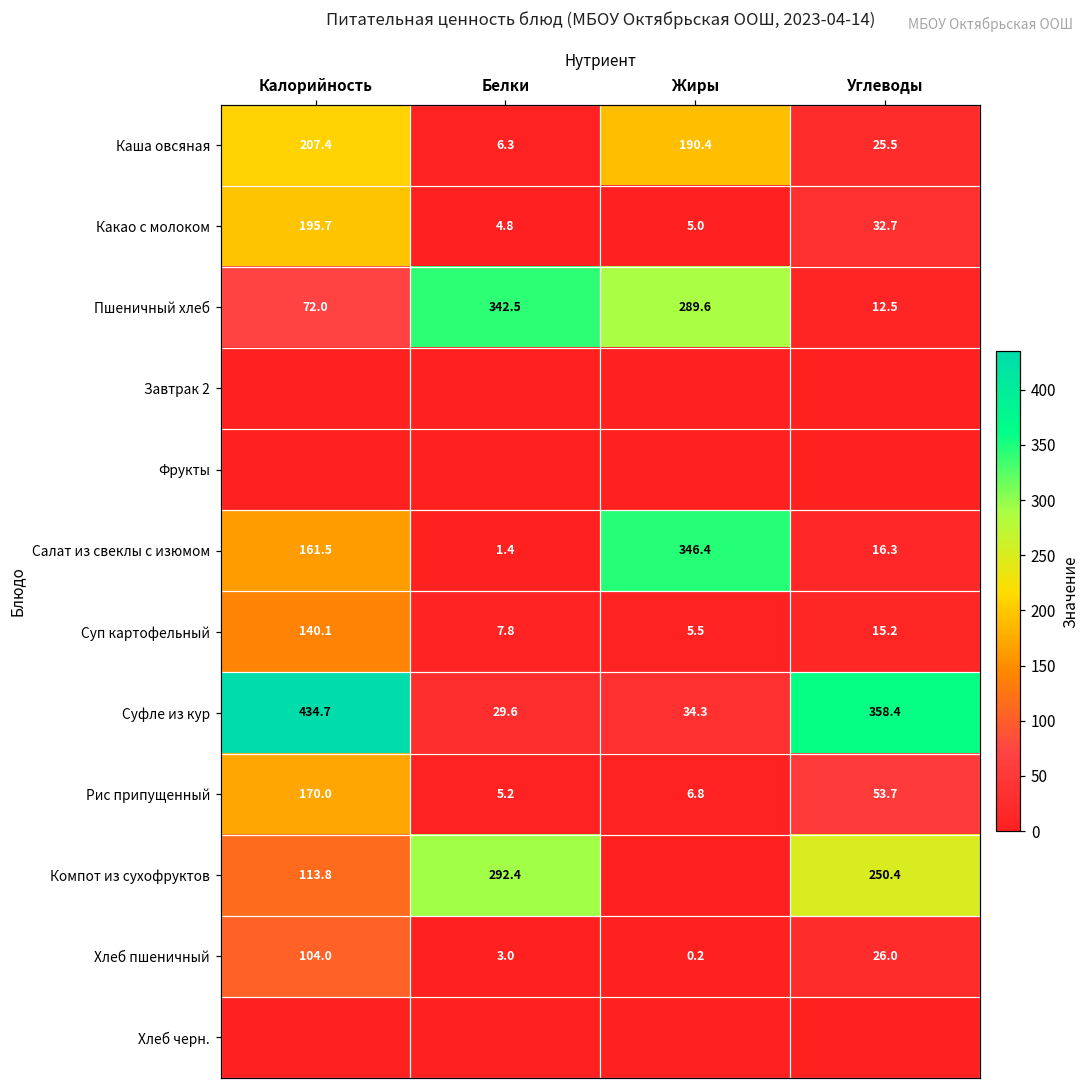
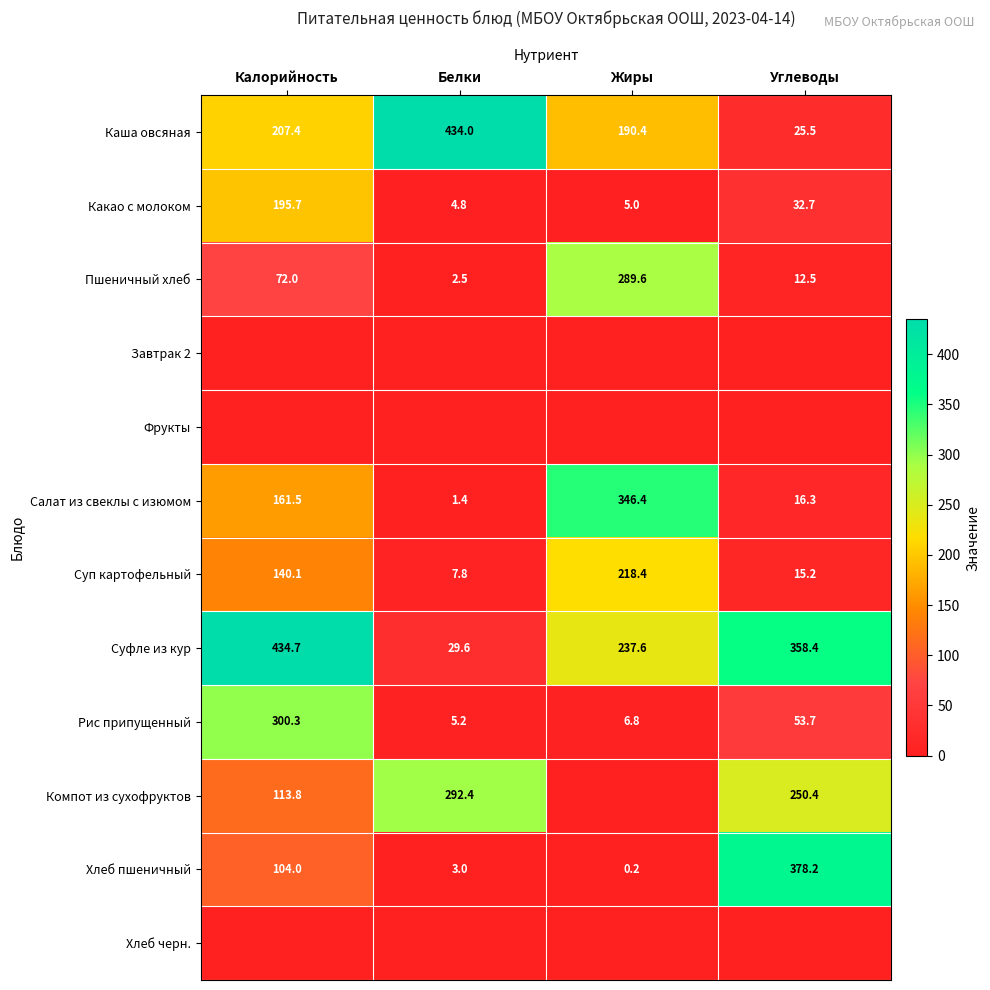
  {
    "Каша овсяная": {
      "Калорийность": 207.4,
-     "Белки": 6.3,
+     "Белки": 434.0,
      "Жиры": 190.4,
      "Углеводы": 25.5
    },
    "Какао с молоком": {
      "Калорийность": 195.7,
      "Белки": 4.8,
      "Жиры": 5.0,
      "Углеводы": 32.7
    },
    "Пшеничный хлеб": {
      "Калорийность": 72.0,
-     "Белки": 342.5,
+     "Белки": 2.5,
      "Жиры": 289.6,
      "Углеводы": 12.5
    },
    "Салат из свеклы с изюмом": {
      "Калорийность": 161.5,
      "Белки": 1.4,
      "Жиры": 346.4,
      "Углеводы": 16.3
    },
    "Суп картофельный": {
      "Калорийность": 140.1,
      "Белки": 7.8,
-     "Жиры": 5.5,
+     "Жиры": 218.4,
      "Углеводы": 15.2
    },
    "Суфле из кур": {
      "Калорийность": 434.7,
      "Белки": 29.6,
-     "Жиры": 34.3,
+     "Жиры": 237.6,
      "Углеводы": 358.4
    },
    "Рис припущенный": {
-     "Калорийность": 170.0,
+     "Калорийность": 300.3,
      "Белки": 5.2,
      "Жиры": 6.8,
      "Углеводы": 53.7
    },
    "Компот из сухофруктов": {
      "Калорийность": 113.8,
      "Белки": 292.4,
      "Углеводы": 250.4
    },
    "Хлеб пшеничный": {
      "Калорийность": 104.0,
      "Белки": 3.0,
      "Жиры": 0.2,
-     "Углеводы": 26.0
+     "Углеводы": 378.2
    }
  }
